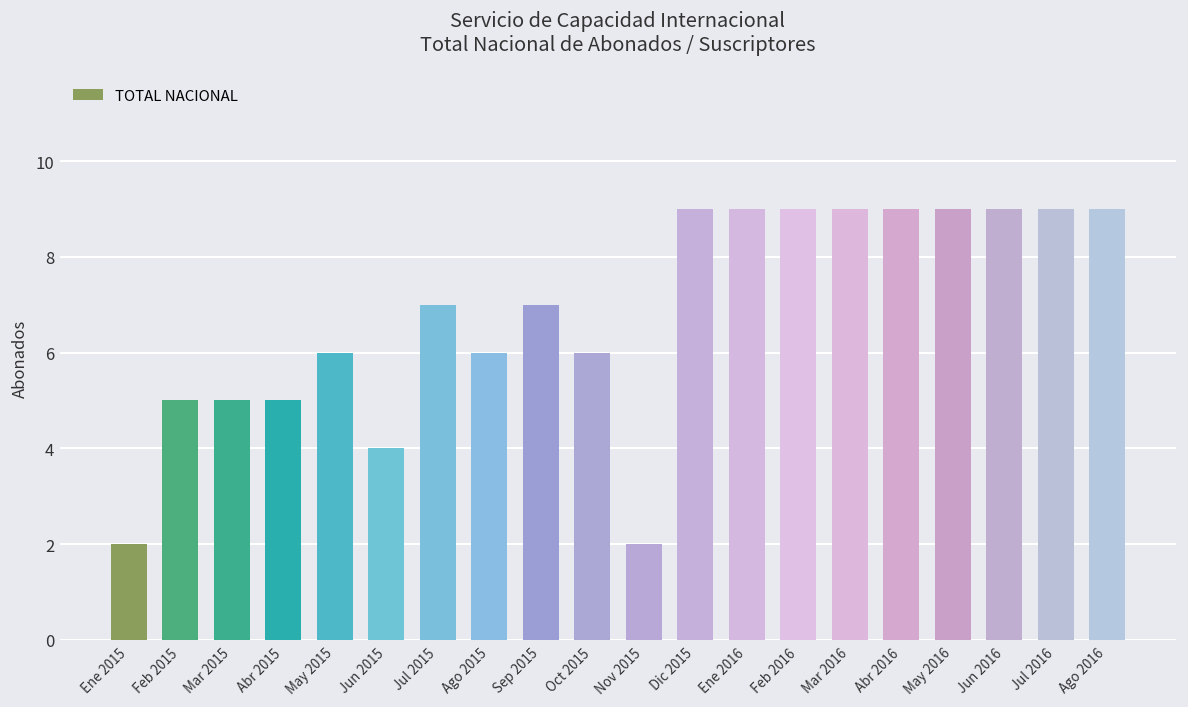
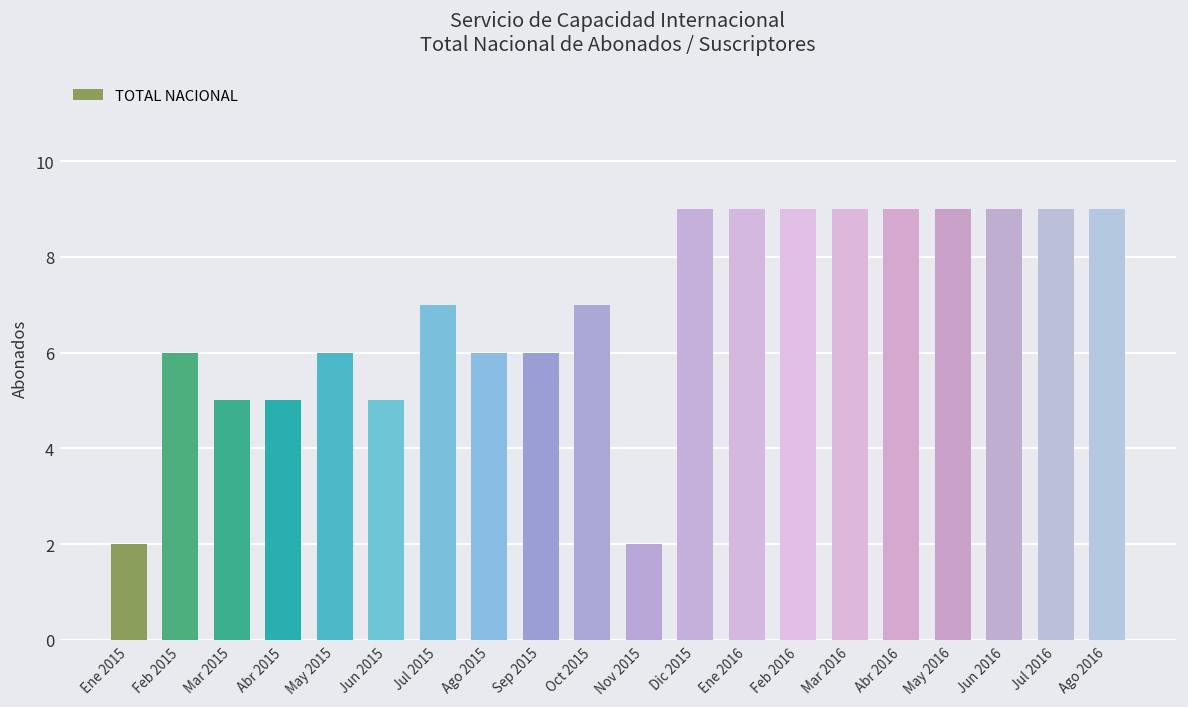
  {
    "Ene 2015": 2,
-   "Feb 2015": 5,
+   "Feb 2015": 6,
    "Mar 2015": 5,
    "Abr 2015": 5,
    "May 2015": 6,
-   "Jun 2015": 4,
+   "Jun 2015": 5,
    "Jul 2015": 7,
    "Ago 2015": 6,
-   "Sep 2015": 7,
-   "Oct 2015": 6,
+   "Sep 2015": 6,
+   "Oct 2015": 7,
    "Nov 2015": 2,
    "Dic 2015": 9,
    "Ene 2016": 9,
    "Feb 2016": 9,
    "Mar 2016": 9,
    "Abr 2016": 9,
    "May 2016": 9,
    "Jun 2016": 9,
    "Jul 2016": 9,
    "Ago 2016": 9
  }
